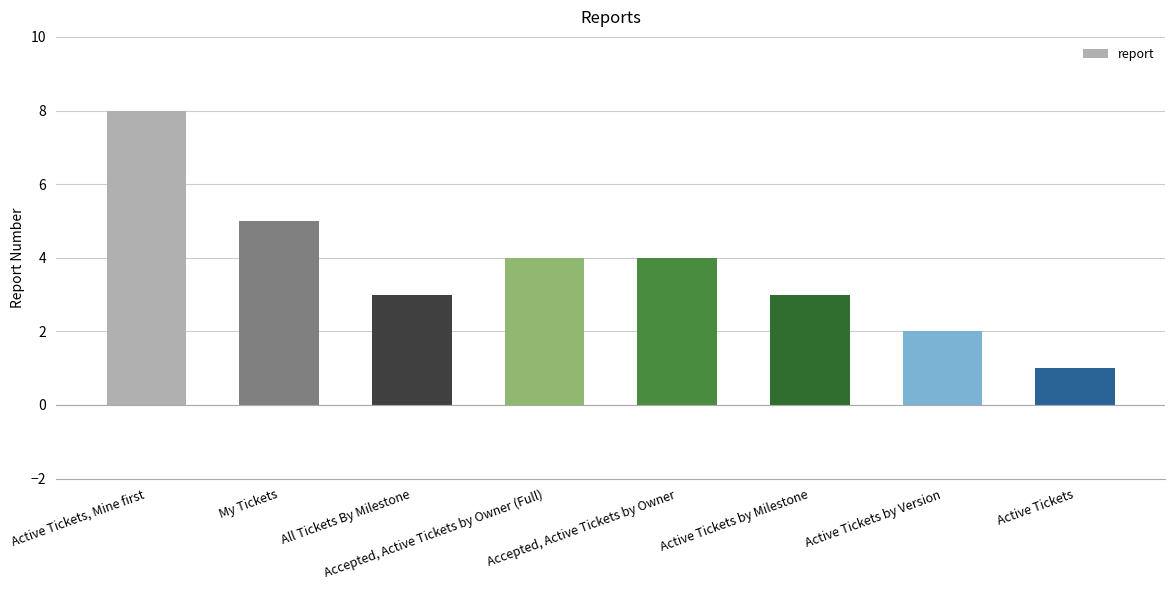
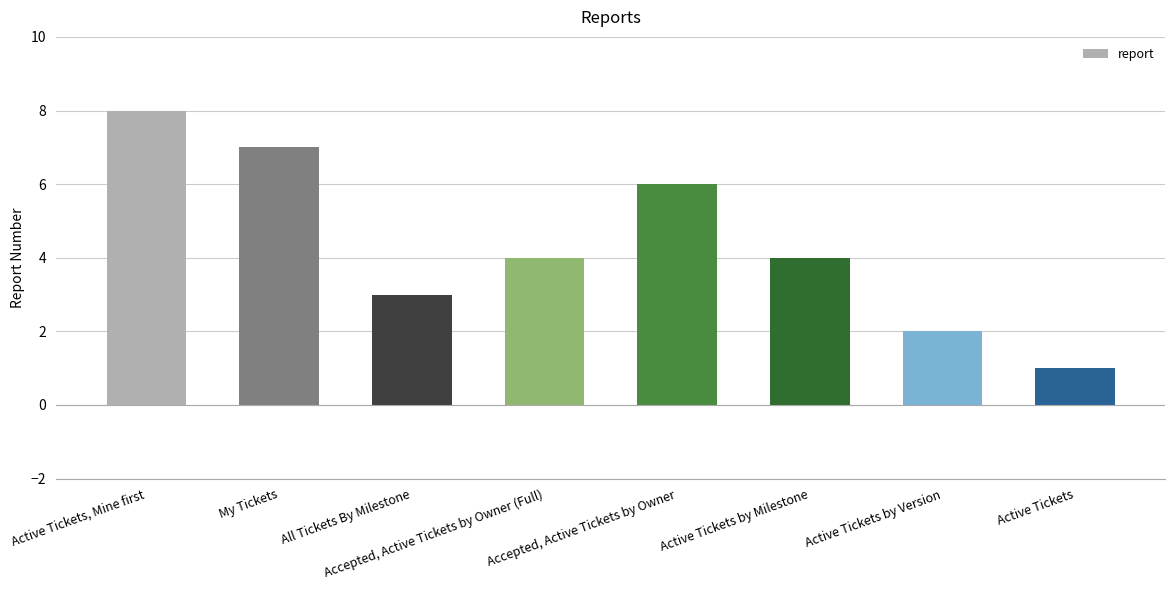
  {
    "Active Tickets, Mine first": 8,
-   "My Tickets": 5,
+   "My Tickets": 7,
    "All Tickets By Milestone": 3,
    "Accepted, Active Tickets by Owner (Full)": 4,
-   "Accepted, Active Tickets by Owner": 4,
-   "Active Tickets by Milestone": 3,
+   "Accepted, Active Tickets by Owner": 6,
+   "Active Tickets by Milestone": 4,
    "Active Tickets by Version": 2,
    "Active Tickets": 1
  }
